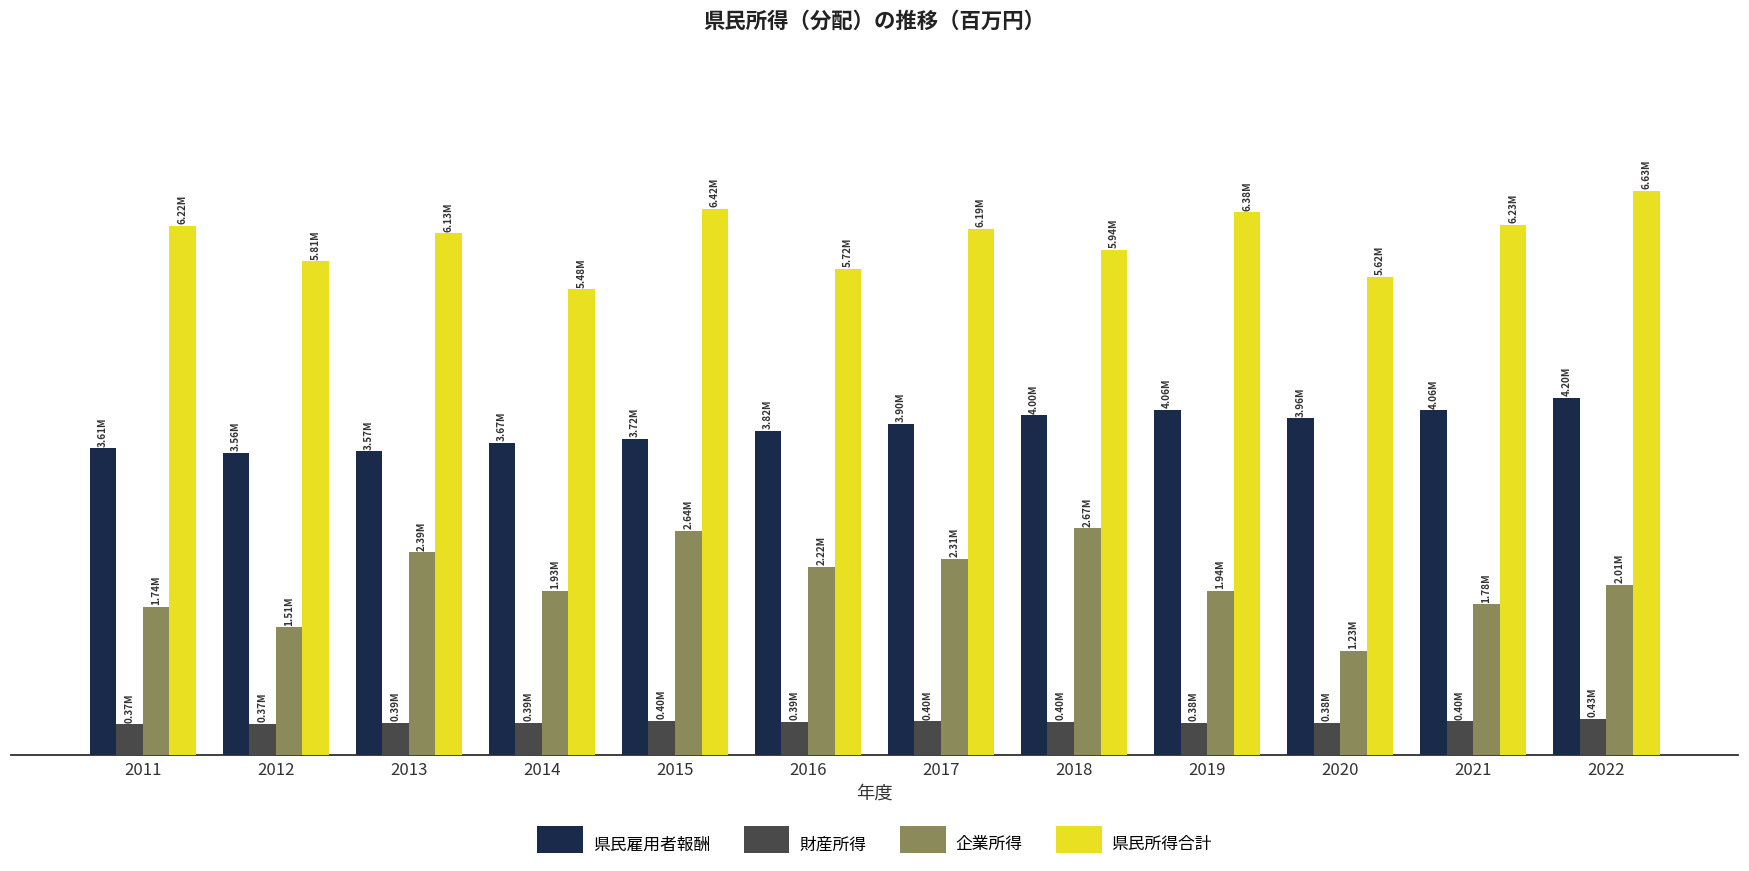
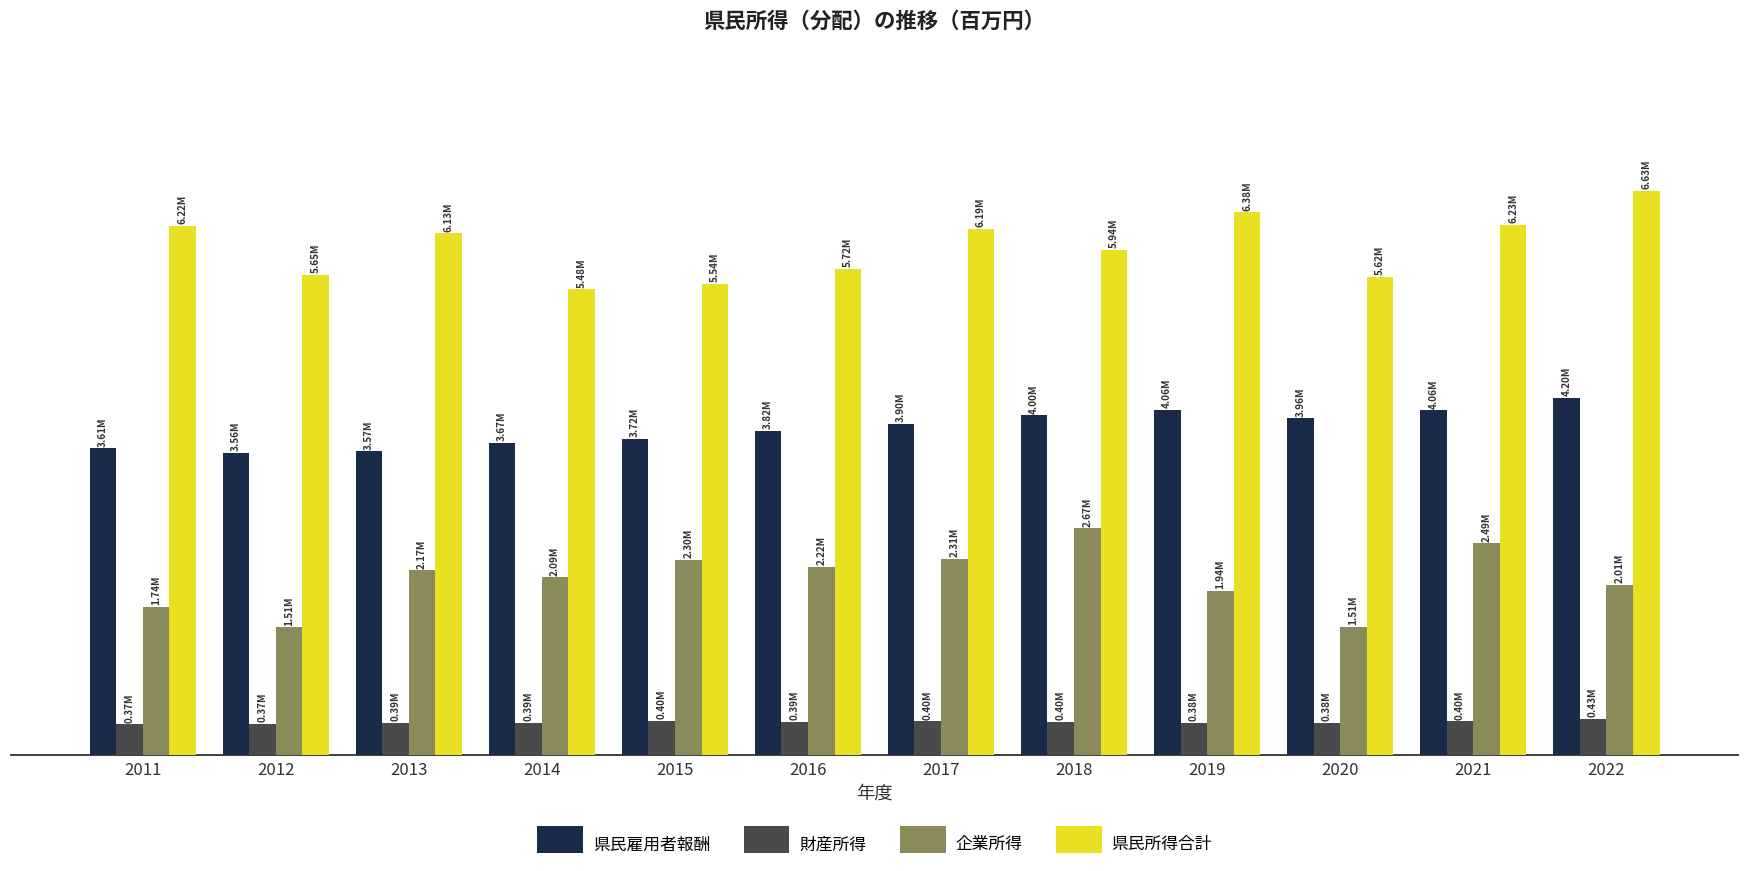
  {
    "企業所得": {
      "2011": "1.74M",
      "2012": "1.51M",
-     "2013": "2.39M",
-     "2014": "1.93M",
-     "2015": "2.64M",
+     "2013": "2.17M",
+     "2014": "2.09M",
+     "2015": "2.30M",
      "2016": "2.22M",
      "2017": "2.31M",
      "2018": "2.67M",
      "2019": "1.94M",
-     "2020": "1.23M",
-     "2021": "1.78M",
+     "2020": "1.51M",
+     "2021": "2.49M",
      "2022": "2.01M"
    },
    "県民所得合計": {
      "2011": "6.22M",
-     "2012": "5.81M",
+     "2012": "5.65M",
      "2013": "6.13M",
      "2014": "5.48M",
-     "2015": "6.42M",
+     "2015": "5.54M",
      "2016": "5.72M",
      "2017": "6.19M",
      "2018": "5.94M",
      "2019": "6.38M",
      "2020": "5.62M",
      "2021": "6.23M",
      "2022": "6.63M"
    }
  }
